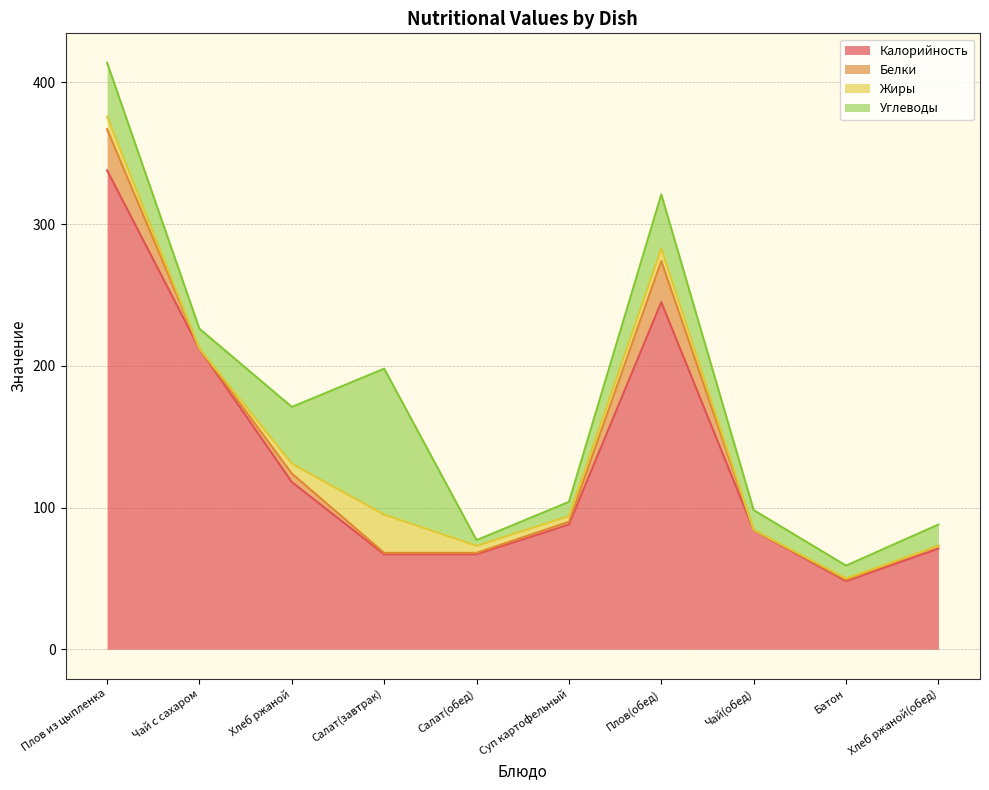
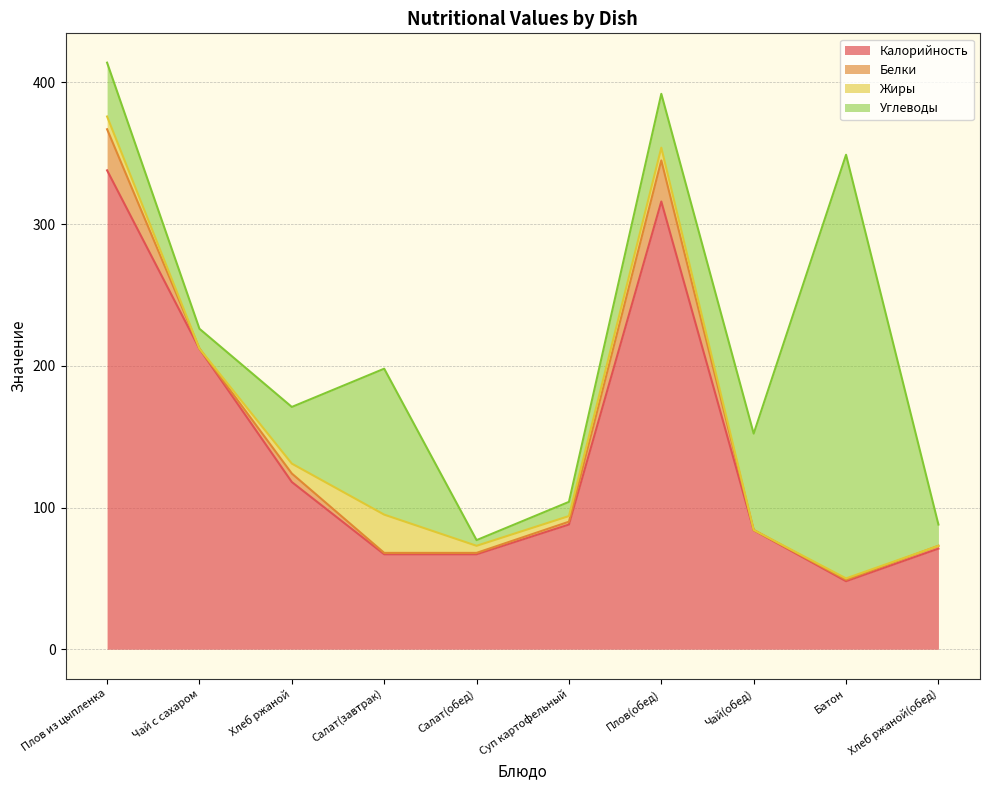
  {
    "Калорийность": {
      "Плов из цыпленка": 338,
      "Хлеб ржаной": 118,
      "Суп картофельный": 88,
-     "Плов(обед)": 245,
+     "Плов(обед)": 316,
      "Хлеб ржаной(обед)": 71
    },
    "Белки": {
      "Плов из цыпленка": 29,
      "Хлеб ржаной": 6,
      "Суп картофельный": 2,
      "Плов(обед)": 29
    },
    "Жиры": {
      "Плов из цыпленка": 9,
      "Хлеб ржаной": 7,
      "Салат(завтрак)": 27,
      "Салат(обед)": 5,
      "Суп картофельный": 4,
      "Плов(обед)": 9
    },
    "Углеводы": {
      "Плов из цыпленка": 38,
      "Чай с сахаром": 14,
      "Хлеб ржаной": 40,
      "Салат(завтрак)": 103,
      "Салат(обед)": 4,
      "Суп картофельный": 10,
      "Плов(обед)": 38,
-     "Чай(обед)": 14,
-     "Батон": 9,
+     "Чай(обед)": 68,
+     "Батон": 299,
      "Хлеб ржаной(обед)": 15
    }
  }
